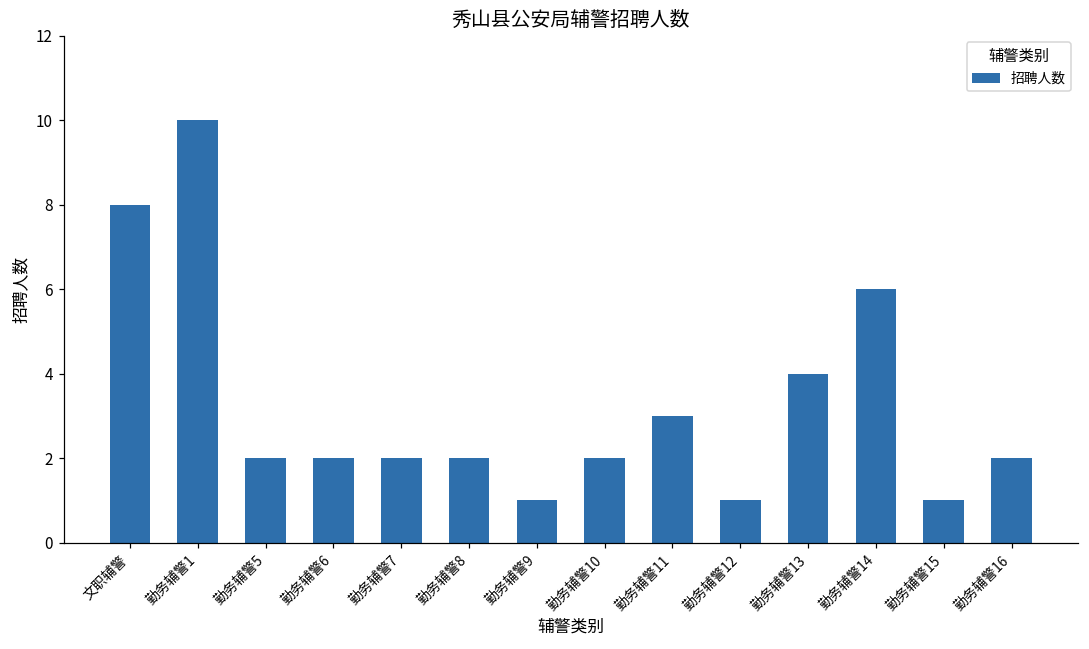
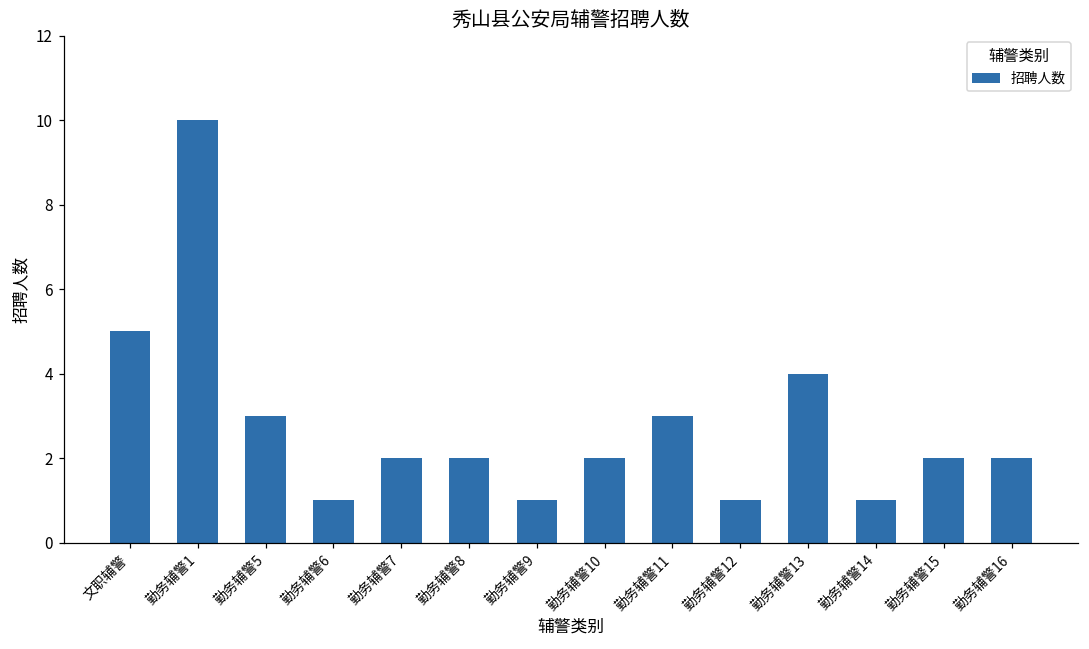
  {
-   "文职辅警": 8,
+   "文职辅警": 5,
    "勤务辅警1": 10,
-   "勤务辅警5": 2,
-   "勤务辅警6": 2,
+   "勤务辅警5": 3,
+   "勤务辅警6": 1,
    "勤务辅警7": 2,
    "勤务辅警8": 2,
    "勤务辅警9": 1,
    "勤务辅警10": 2,
    "勤务辅警11": 3,
    "勤务辅警12": 1,
    "勤务辅警13": 4,
-   "勤务辅警14": 6,
-   "勤务辅警15": 1,
+   "勤务辅警14": 1,
+   "勤务辅警15": 2,
    "勤务辅警16": 2
  }
